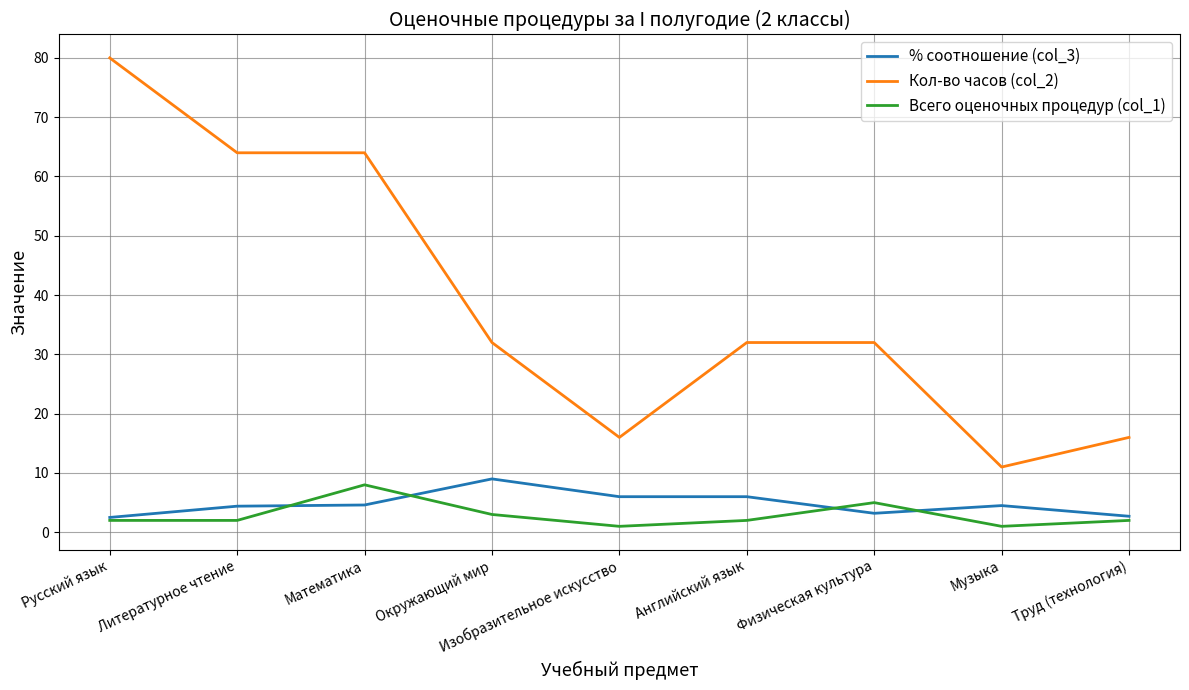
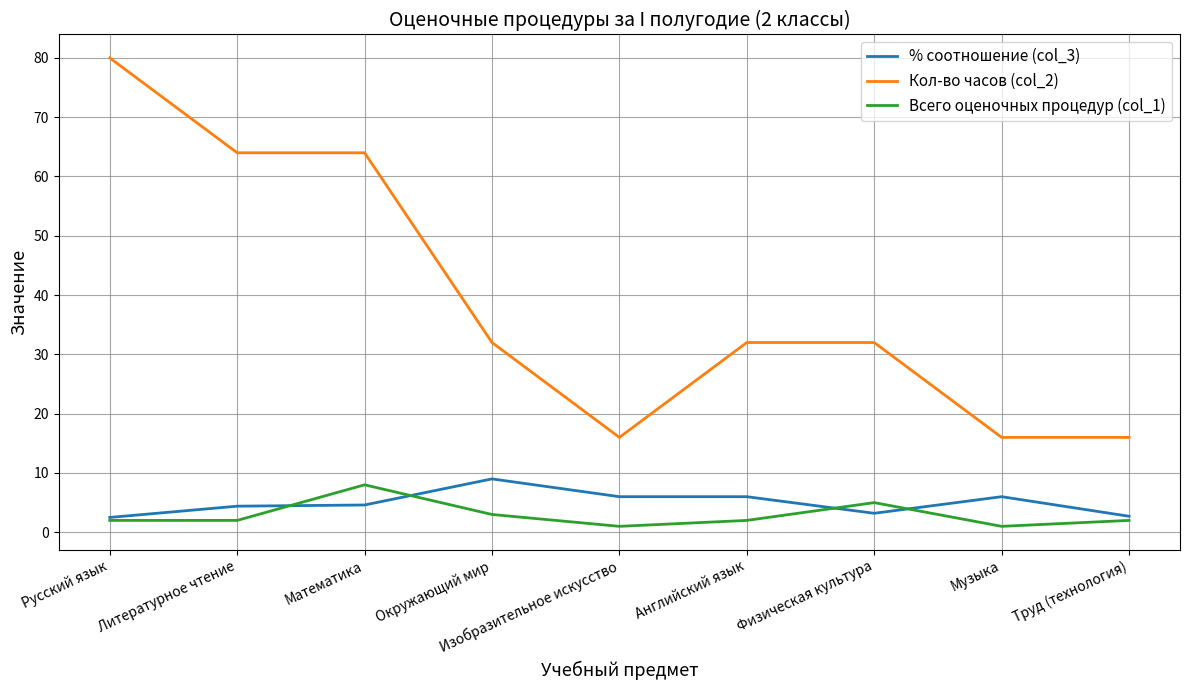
  {
    "% соотношение (col_3)": {
      "Русский язык": 3,
      "Литературное чтение": 4,
      "Математика": 5,
      "Окружающий мир": 9,
      "Изобразительное искусство": 6,
      "Английский язык": 6,
      "Физическая культура": 3,
-     "Музыка": 5,
+     "Музыка": 6,
      "Труд (технология)": 3
    },
    "Кол-во часов (col_2)": {
      "Русский язык": 80,
      "Литературное чтение": 64,
      "Математика": 64,
      "Окружающий мир": 32,
      "Изобразительное искусство": 16,
      "Английский язык": 32,
      "Физическая культура": 32,
-     "Музыка": 11,
+     "Музыка": 16,
      "Труд (технология)": 16
    },
    "Всего оценочных процедур (col_1)": {
      "Русский язык": 2,
      "Литературное чтение": 2,
      "Математика": 8,
      "Окружающий мир": 3,
      "Изобразительное искусство": 1,
      "Английский язык": 2,
      "Физическая культура": 5,
      "Музыка": 1,
      "Труд (технология)": 2
    }
  }
